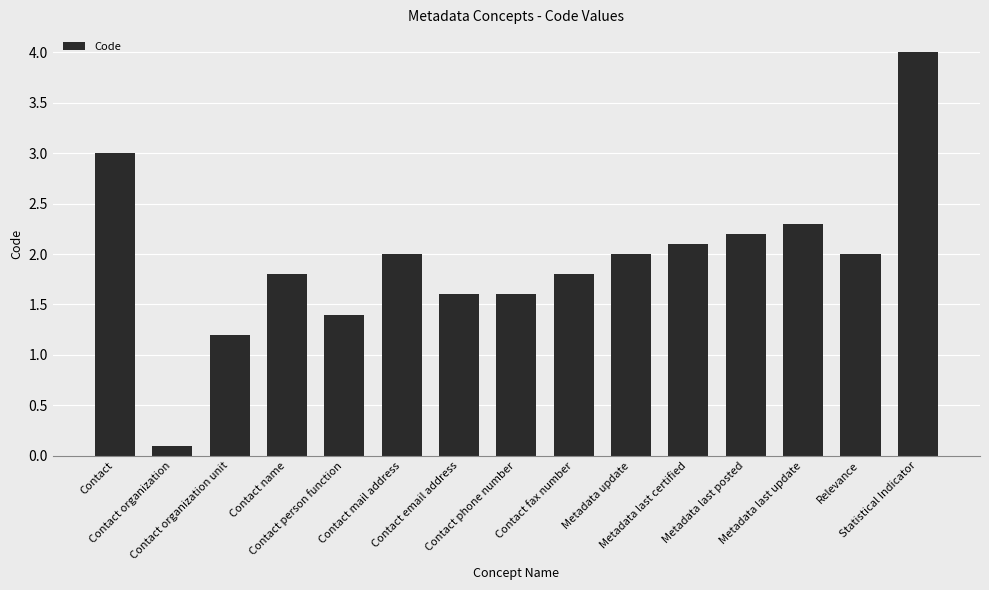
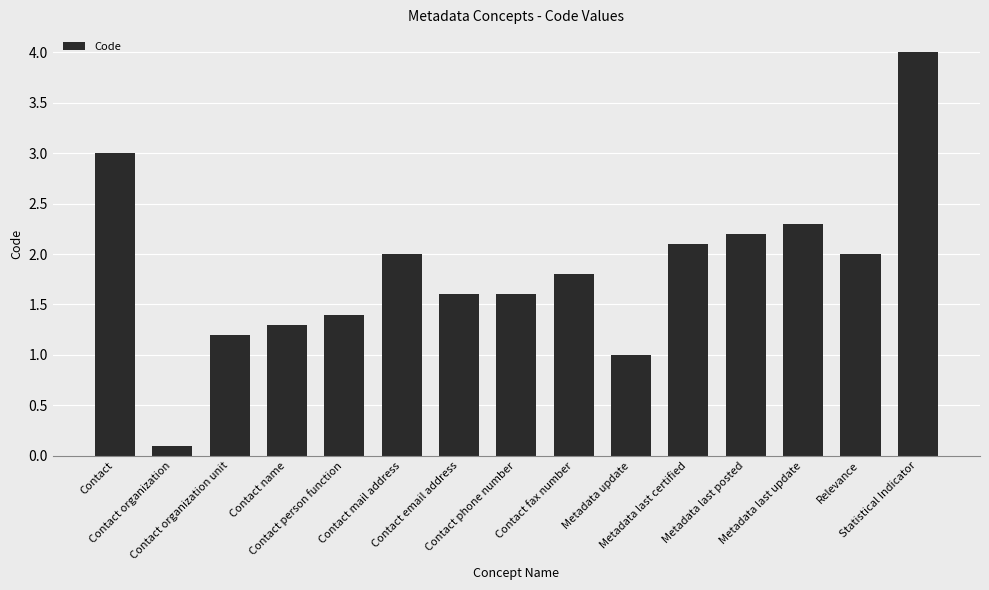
  {
    "Contact": 3.0,
    "Contact organization": 0.1,
    "Contact organization unit": 1.2,
-   "Contact name": 1.8,
+   "Contact name": 1.3,
    "Contact person function": 1.4,
    "Contact mail address": 2.0,
    "Contact email address": 1.6,
    "Contact phone number": 1.6,
    "Contact fax number": 1.8,
-   "Metadata update": 2,
+   "Metadata update": 1,
    "Metadata last certified": 2.1,
    "Metadata last posted": 2.2,
    "Metadata last update": 2.3,
    "Relevance": 2.0,
    "Statistical Indicator": 4.0
  }
